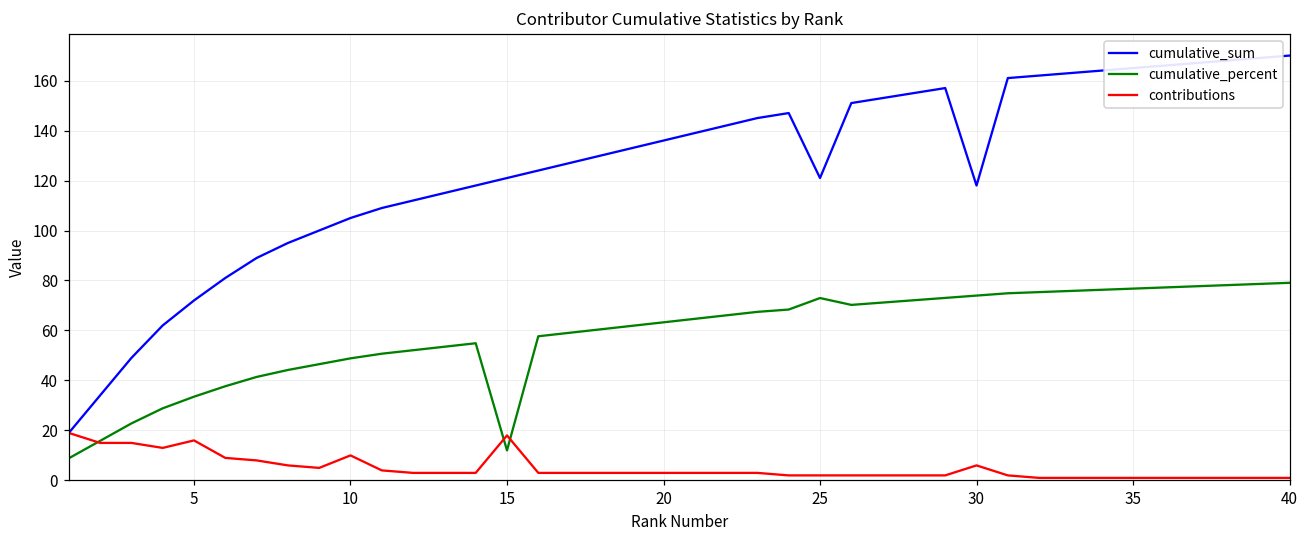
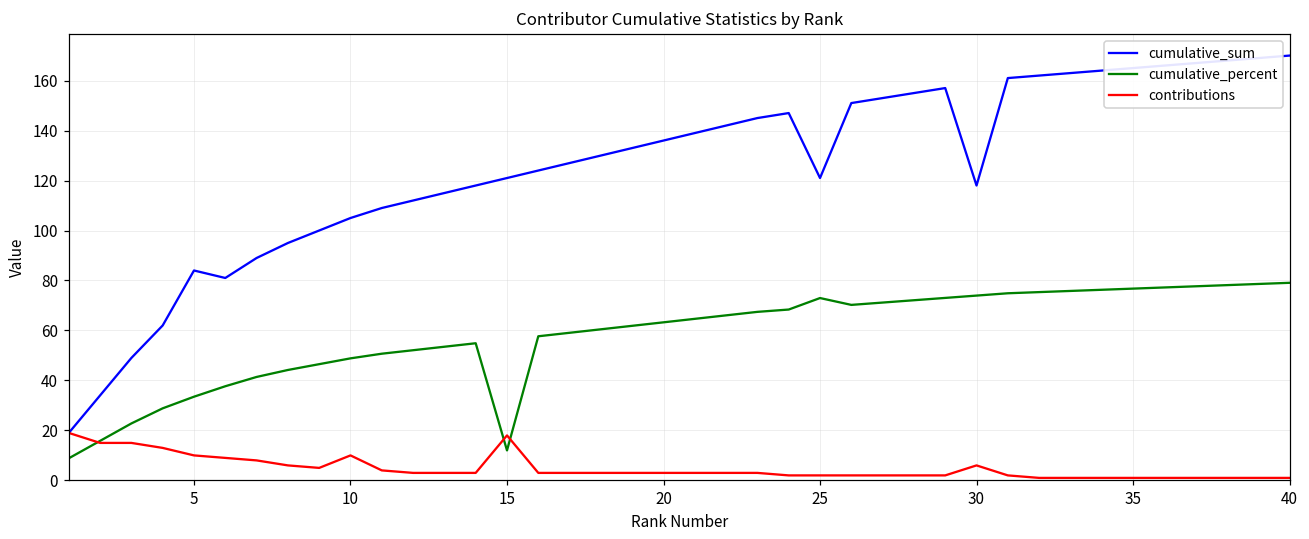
  {
    "cumulative_sum": {
-     "5": 72,
+     "5": 84,
      "10": 105,
      "15": 121,
      "20": 136,
      "25": 121,
      "30": 118,
      "40": 170
    },
    "cumulative_percent": {
      "5": 33,
      "10": 49,
      "15": 12,
      "20": 63,
      "25": 73,
      "30": 74,
      "35": 77,
      "40": 79
    },
    "contributions": {
-     "5": 16,
+     "5": 10,
      "10": 10,
      "15": 18,
      "20": 3,
      "25": 2,
      "30": 6,
      "35": 1,
      "40": 1
    }
  }
